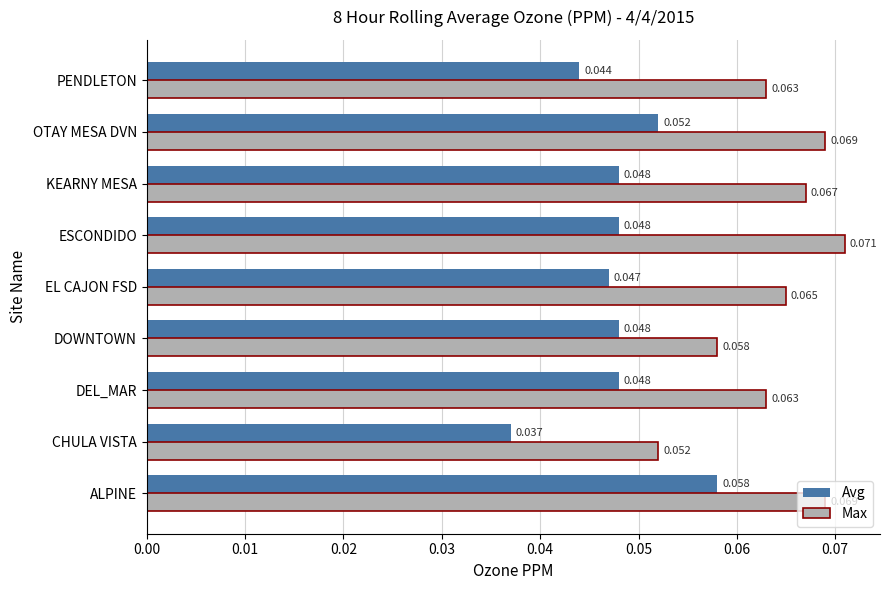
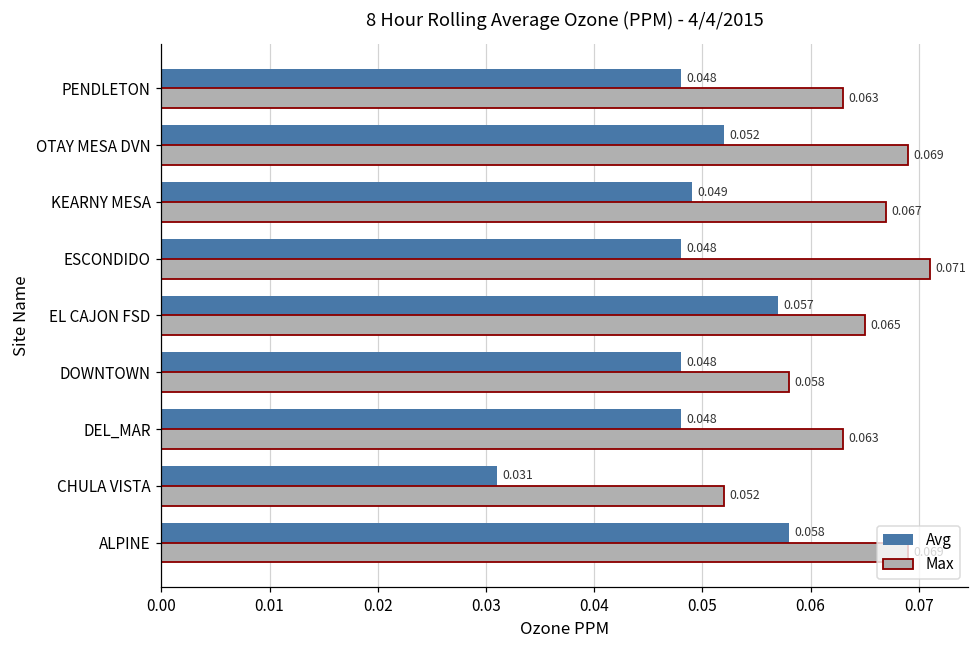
  {
    "Avg": {
-     "PENDLETON": 0.044,
+     "PENDLETON": 0.048,
      "OTAY MESA DVN": 0.052,
-     "KEARNY MESA": 0.048,
+     "KEARNY MESA": 0.049,
      "ESCONDIDO": 0.048,
-     "EL CAJON FSD": 0.047,
+     "EL CAJON FSD": 0.057,
      "DOWNTOWN": 0.048,
      "DEL_MAR": 0.048,
-     "CHULA VISTA": 0.037,
+     "CHULA VISTA": 0.031,
      "ALPINE": 0.058
    },
    "Max": {
      "PENDLETON": 0.063,
      "OTAY MESA DVN": 0.069,
      "KEARNY MESA": 0.067,
      "ESCONDIDO": 0.071,
      "EL CAJON FSD": 0.065,
      "DOWNTOWN": 0.058,
      "DEL_MAR": 0.063,
      "CHULA VISTA": 0.052
    }
  }
